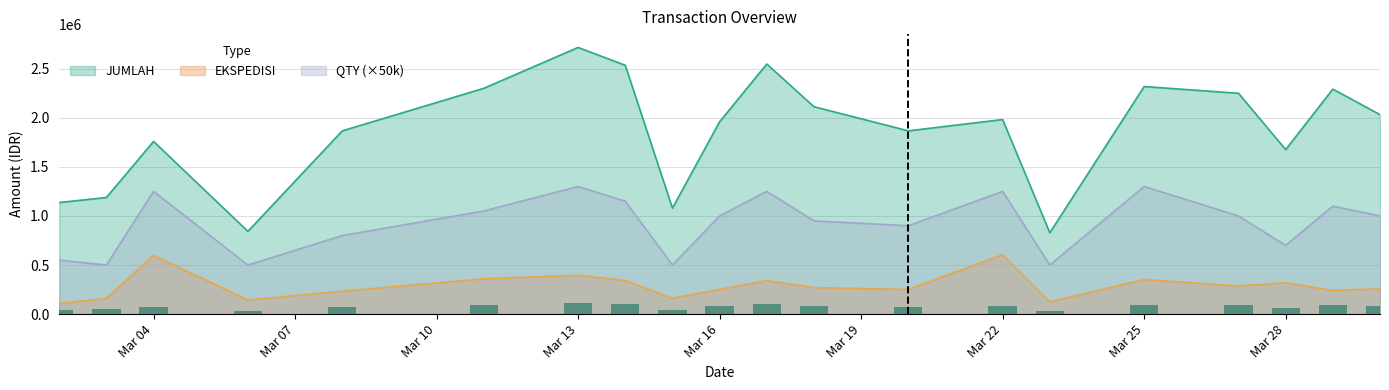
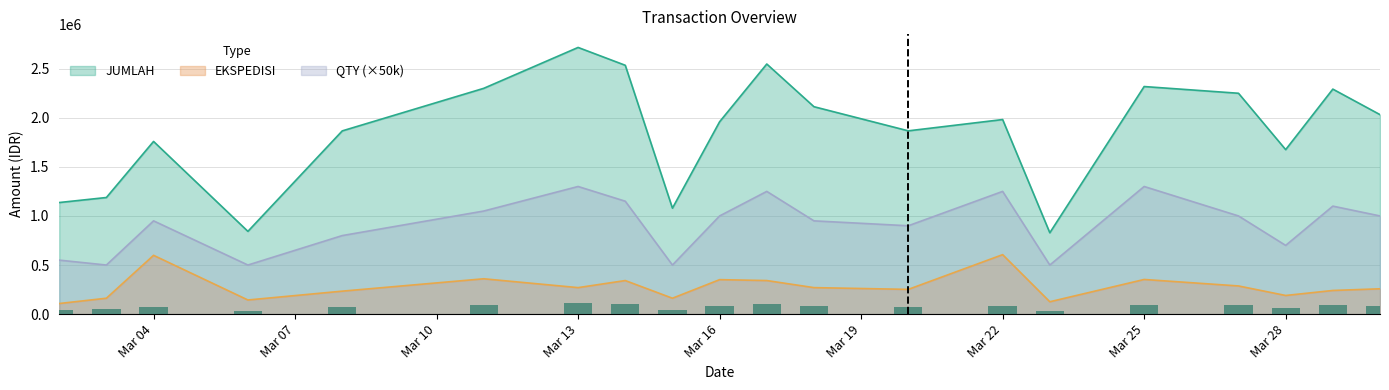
  {
    "EKSPEDISI": {
      "Mar 04": 600000,
-     "Mar 13": 400000,
-     "Mar 16": 300000,
+     "Mar 13": 300000,
+     "Mar 16": 400000,
      "Mar 22": 600000,
      "Mar 25": 400000,
-     "Mar 28": 300000
+     "Mar 28": 200000
    },
    "QTY (×50k)": {
-     "Mar 04": 1300000,
+     "Mar 04": 1000000,
      "Mar 13": 1300000,
      "Mar 16": 1000000,
      "Mar 22": 1300000,
      "Mar 25": 1300000,
      "Mar 28": 700000
    }
  }
